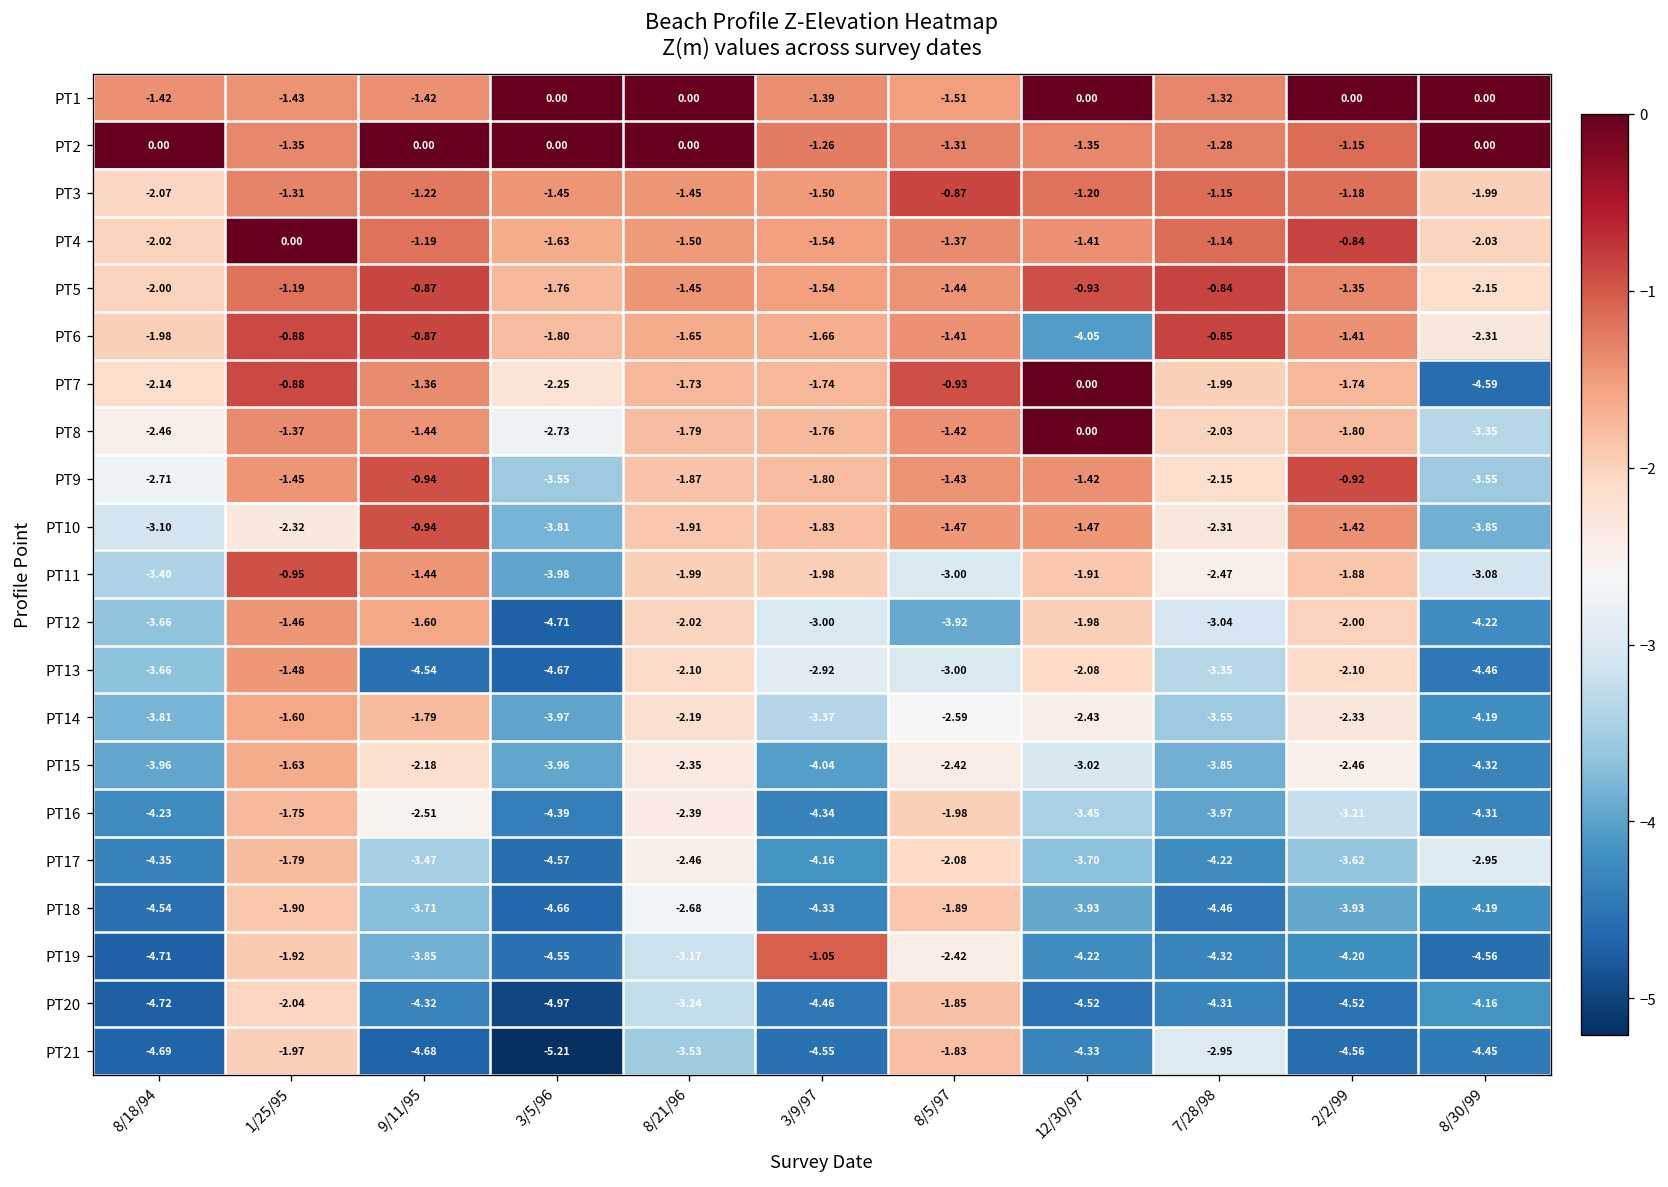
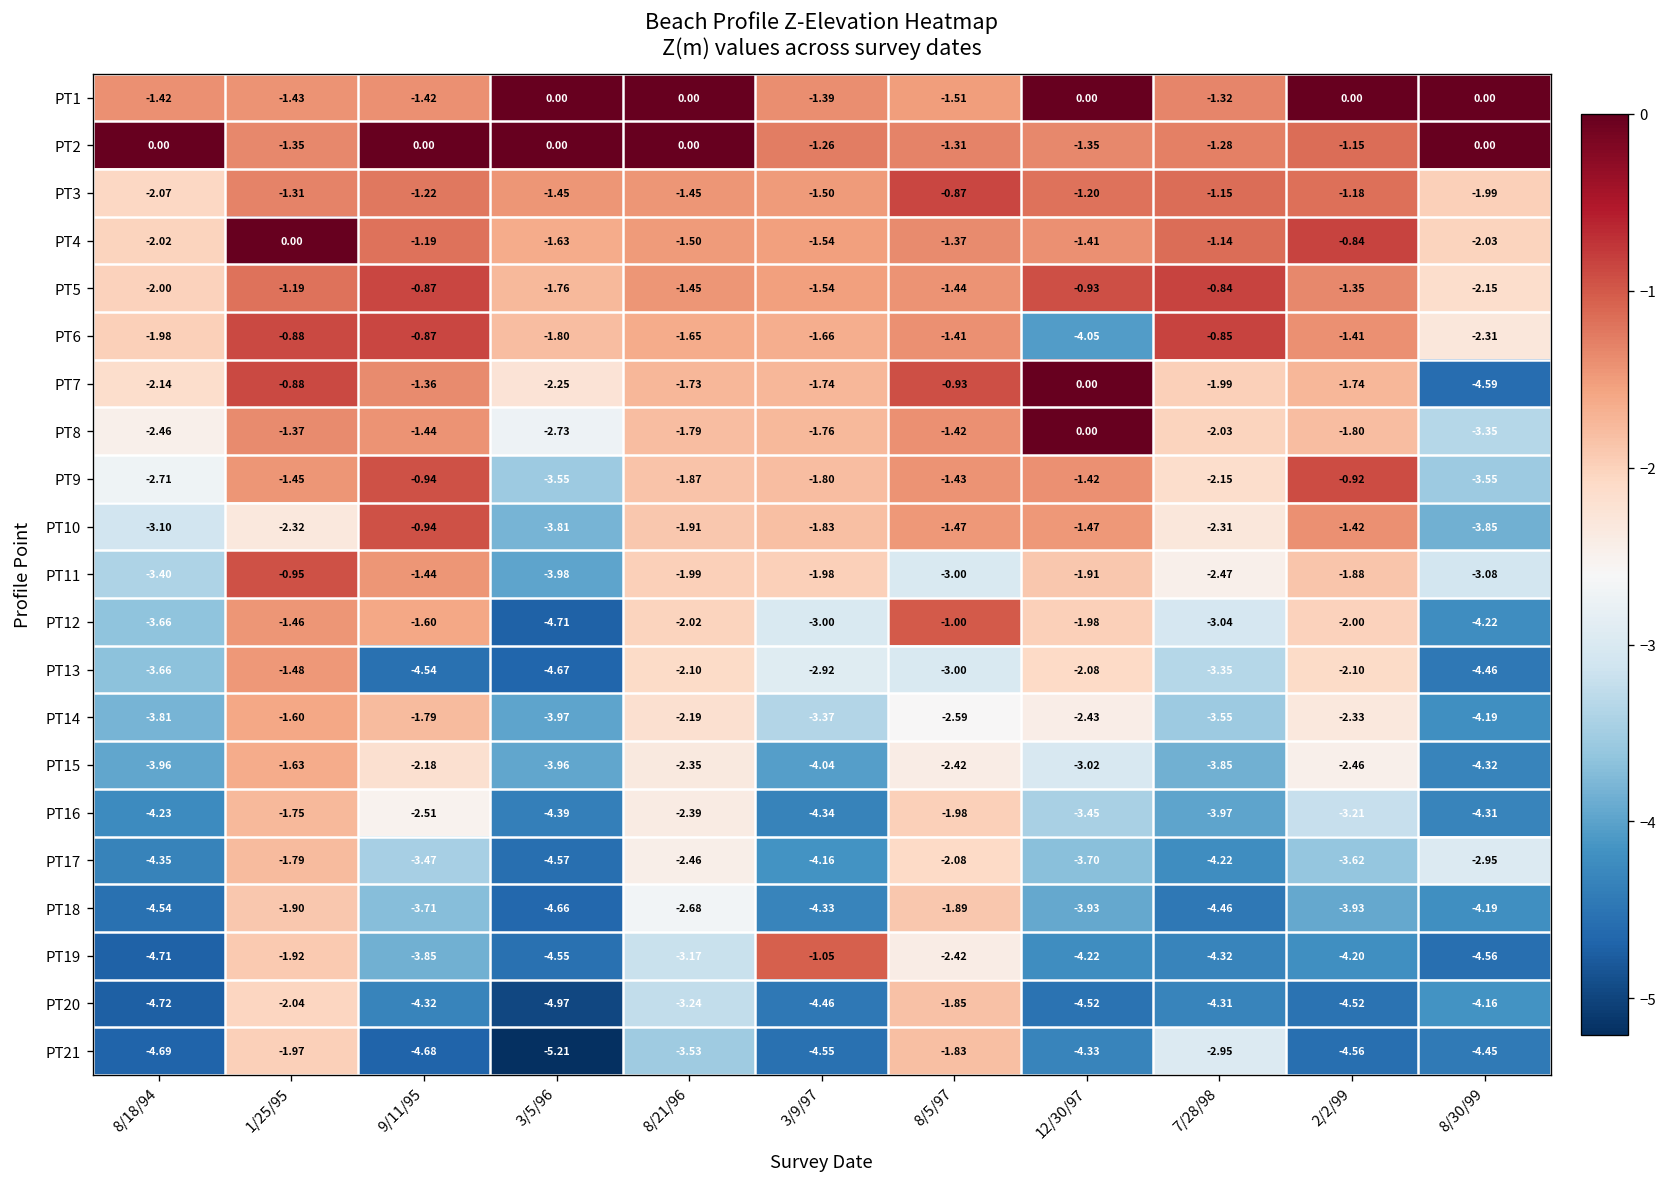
  {
    "PT12": {
      "8/18/94": -3.66,
      "1/25/95": -1.46,
      "9/11/95": -1.60,
      "3/5/96": -4.71,
      "8/21/96": -2.02,
      "3/9/97": -3.00,
-     "8/5/97": -3.92,
+     "8/5/97": -1.00,
      "12/30/97": -1.98,
      "7/28/98": -3.04,
      "2/2/99": -2.00,
      "8/30/99": -4.22
    }
  }
